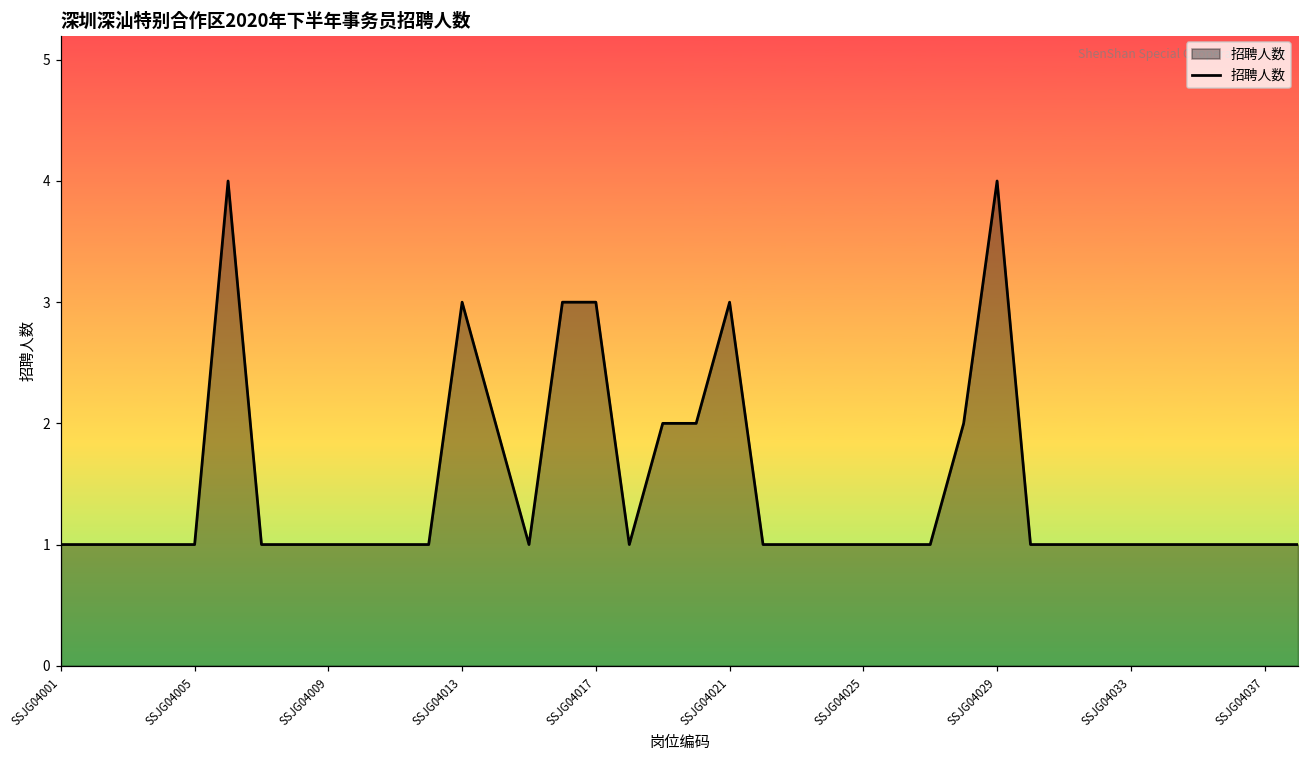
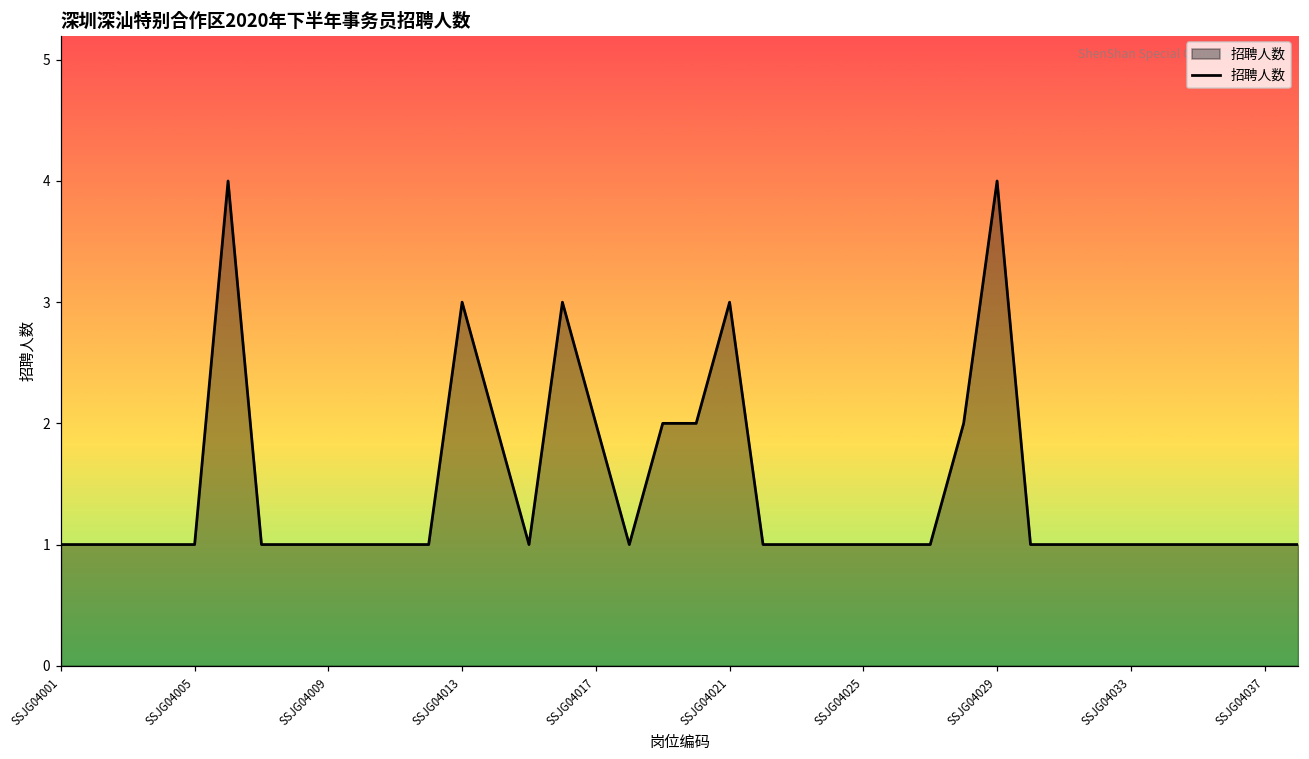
  {
    "SSJG04001": 1,
    "SSJG04005": 1,
    "SSJG04009": 1,
    "SSJG04013": 3,
-   "SSJG04017": 3,
+   "SSJG04017": 2,
    "SSJG04021": 3,
    "SSJG04025": 1,
    "SSJG04029": 4,
    "SSJG04033": 1,
    "SSJG04037": 1
  }
